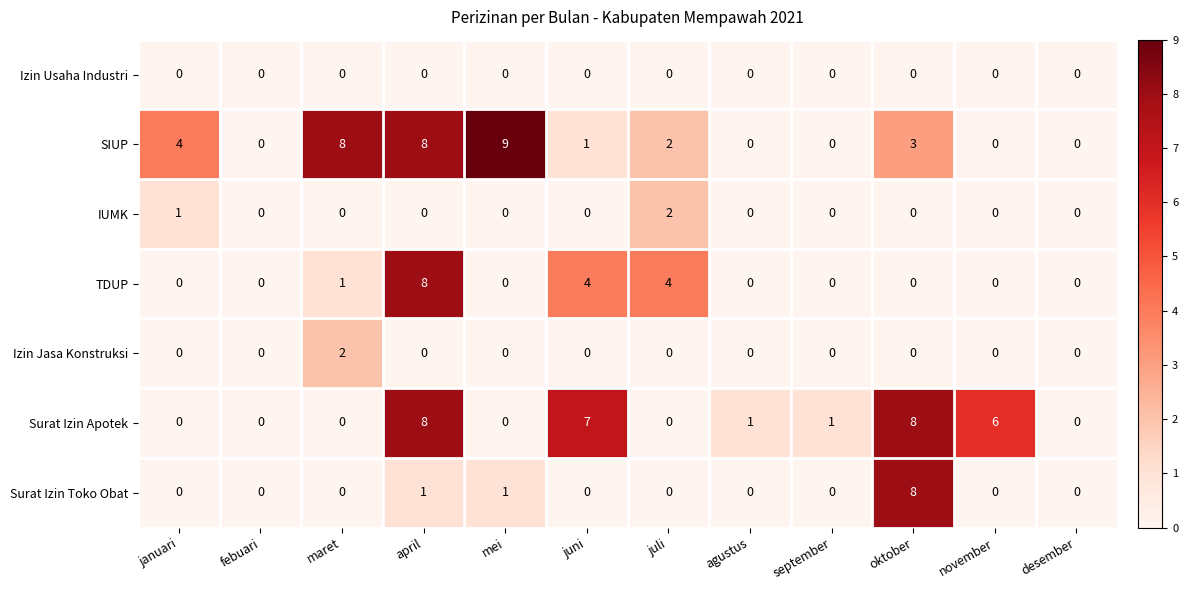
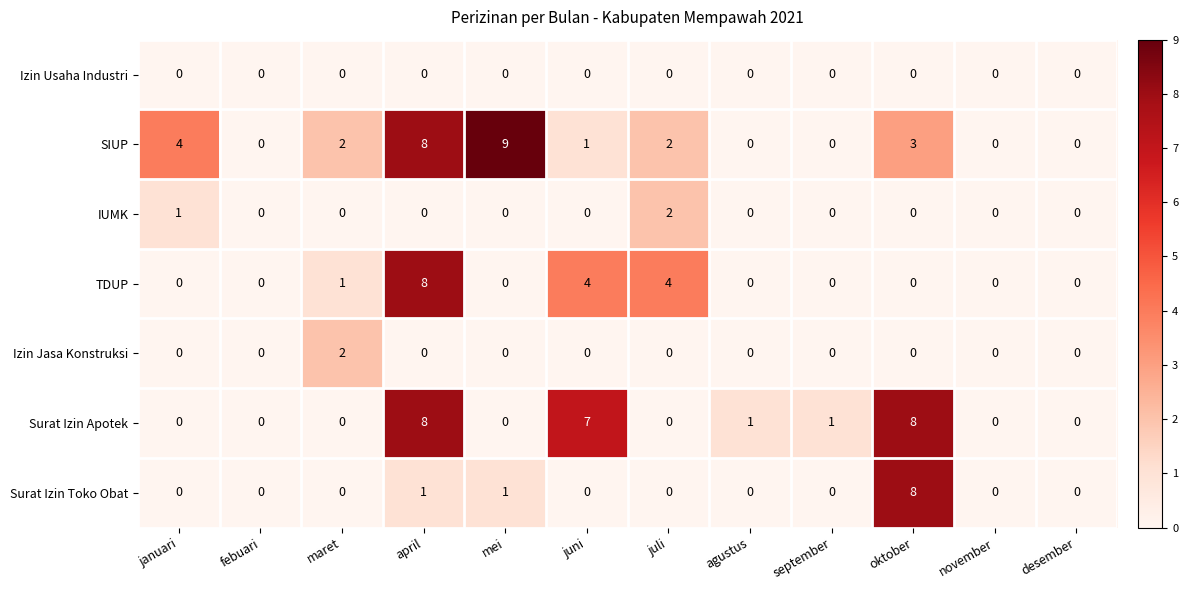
  {
    "Izin Usaha Industri": {
      "januari": 0,
      "febuari": 0,
      "maret": 0,
      "april": 0,
      "mei": 0,
      "juni": 0,
      "juli": 0,
      "agustus": 0,
      "september": 0,
      "oktober": 0,
      "november": 0,
      "desember": 0
    },
    "SIUP": {
      "januari": 4,
      "febuari": 0,
-     "maret": 8,
+     "maret": 2,
      "april": 8,
      "mei": 9,
      "juni": 1,
      "juli": 2,
      "agustus": 0,
      "september": 0,
      "oktober": 3,
      "november": 0,
      "desember": 0
    },
    "IUMK": {
      "januari": 1,
      "febuari": 0,
      "maret": 0,
      "april": 0,
      "mei": 0,
      "juni": 0,
      "juli": 2,
      "agustus": 0,
      "september": 0,
      "oktober": 0,
      "november": 0,
      "desember": 0
    },
    "TDUP": {
      "januari": 0,
      "febuari": 0,
      "maret": 1,
      "april": 8,
      "mei": 0,
      "juni": 4,
      "juli": 4,
      "agustus": 0,
      "september": 0,
      "oktober": 0,
      "november": 0,
      "desember": 0
    },
    "Izin Jasa Konstruksi": {
      "januari": 0,
      "febuari": 0,
      "maret": 2,
      "april": 0,
      "mei": 0,
      "juni": 0,
      "juli": 0,
      "agustus": 0,
      "september": 0,
      "oktober": 0,
      "november": 0,
      "desember": 0
    },
    "Surat Izin Apotek": {
      "januari": 0,
      "febuari": 0,
      "maret": 0,
      "april": 8,
      "mei": 0,
      "juni": 7,
      "juli": 0,
      "agustus": 1,
      "september": 1,
      "oktober": 8,
-     "november": 6,
+     "november": 0,
      "desember": 0
    },
    "Surat Izin Toko Obat": {
      "januari": 0,
      "febuari": 0,
      "maret": 0,
      "april": 1,
      "mei": 1,
      "juni": 0,
      "juli": 0,
      "agustus": 0,
      "september": 0,
      "oktober": 8,
      "november": 0,
      "desember": 0
    }
  }
